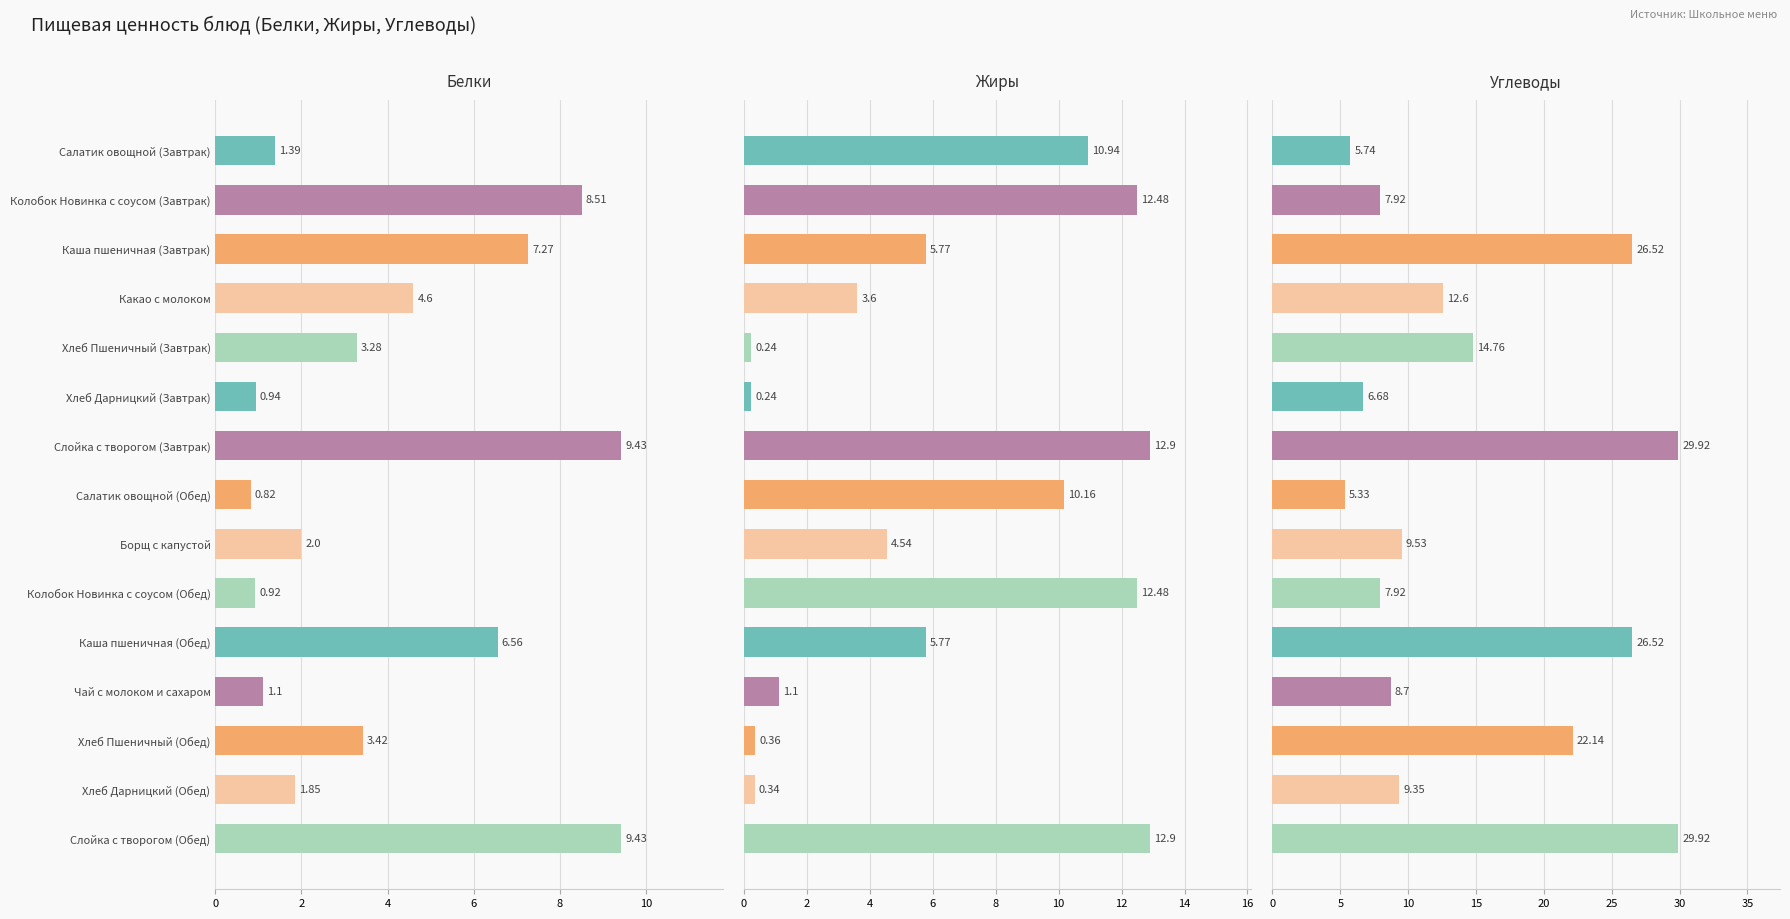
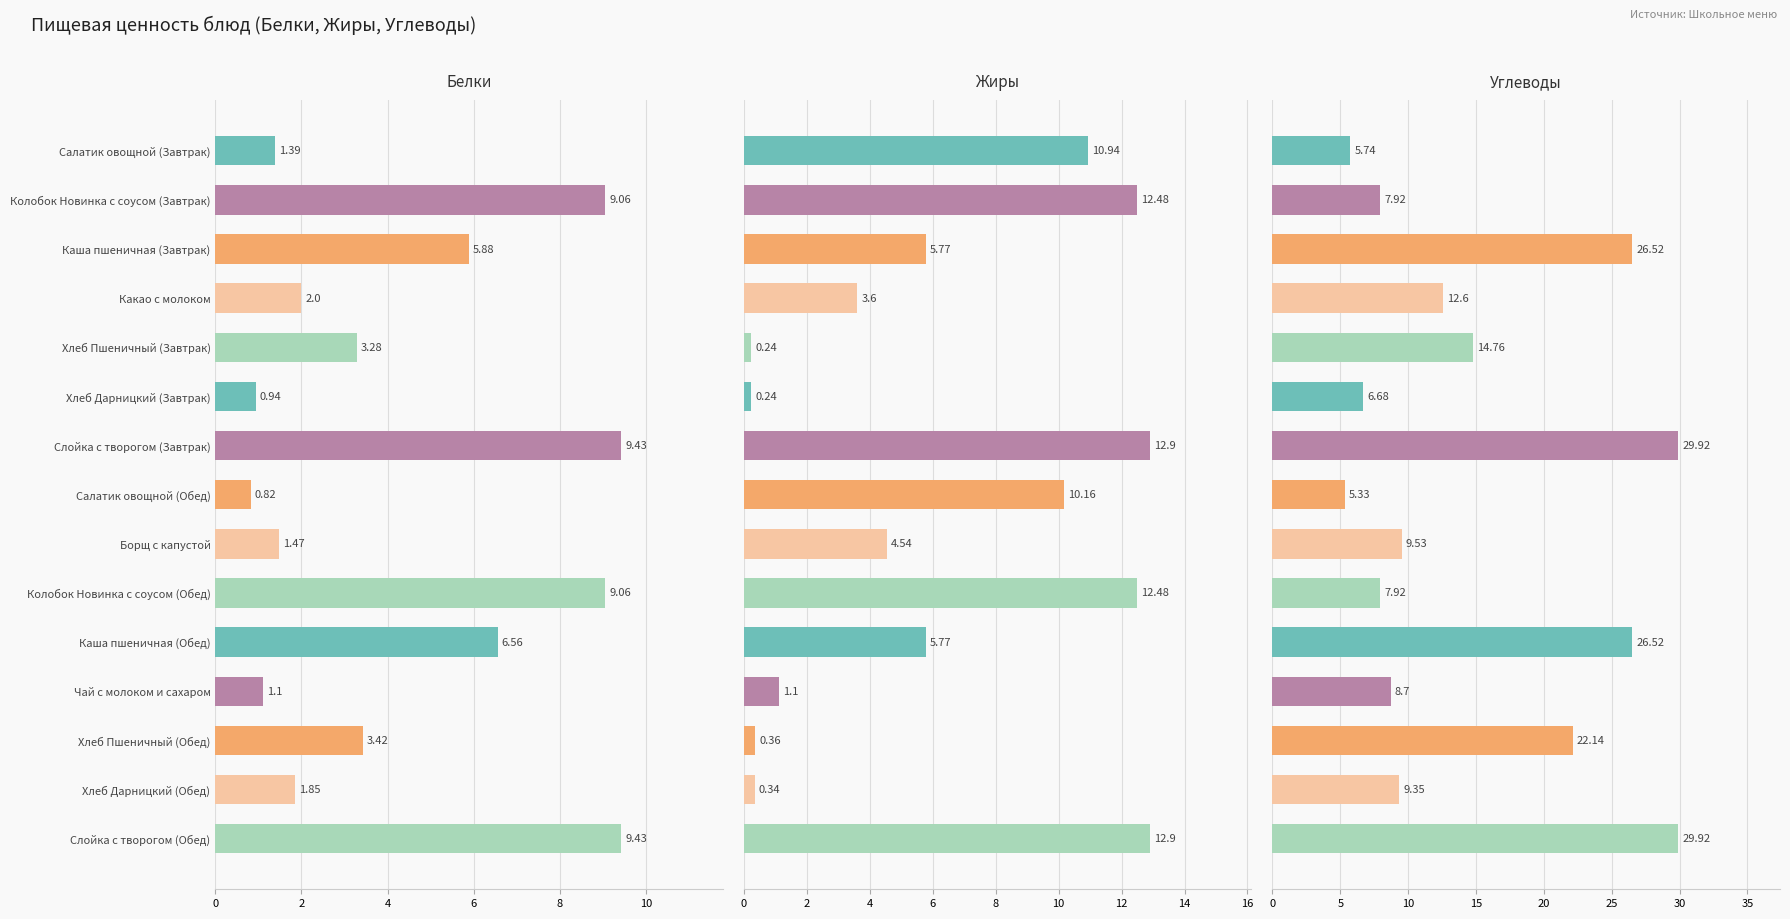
  {
    "Белки": {
      "Салатик овощной (Завтрак)": 1.39,
-     "Колобок Новинка с соусом (Завтрак)": 8.51,
-     "Каша пшеничная (Завтрак)": 7.27,
-     "Какао с молоком": 4.6,
+     "Колобок Новинка с соусом (Завтрак)": 9.06,
+     "Каша пшеничная (Завтрак)": 5.88,
+     "Какао с молоком": 2.0,
      "Хлеб Пшеничный (Завтрак)": 3.28,
      "Хлеб Дарницкий (Завтрак)": 0.94,
      "Слойка с творогом (Завтрак)": 9.43,
      "Салатик овощной (Обед)": 0.82,
-     "Борщ с капустой": 2.0,
-     "Колобок Новинка с соусом (Обед)": 0.92,
+     "Борщ с капустой": 1.47,
+     "Колобок Новинка с соусом (Обед)": 9.06,
      "Каша пшеничная (Обед)": 6.56,
      "Чай с молоком и сахаром": 1.1,
      "Хлеб Пшеничный (Обед)": 3.42,
      "Хлеб Дарницкий (Обед)": 1.85,
      "Слойка с творогом (Обед)": 9.43
    }
  }
